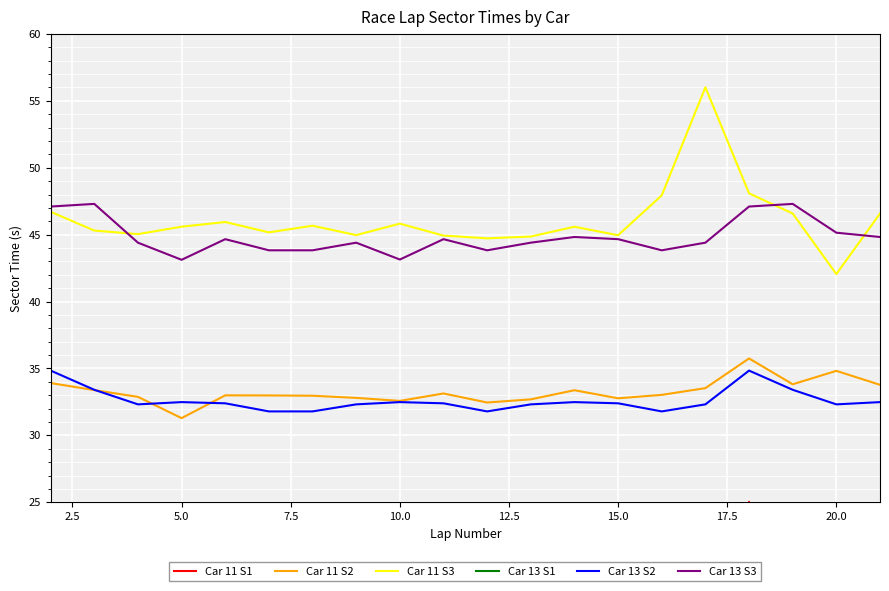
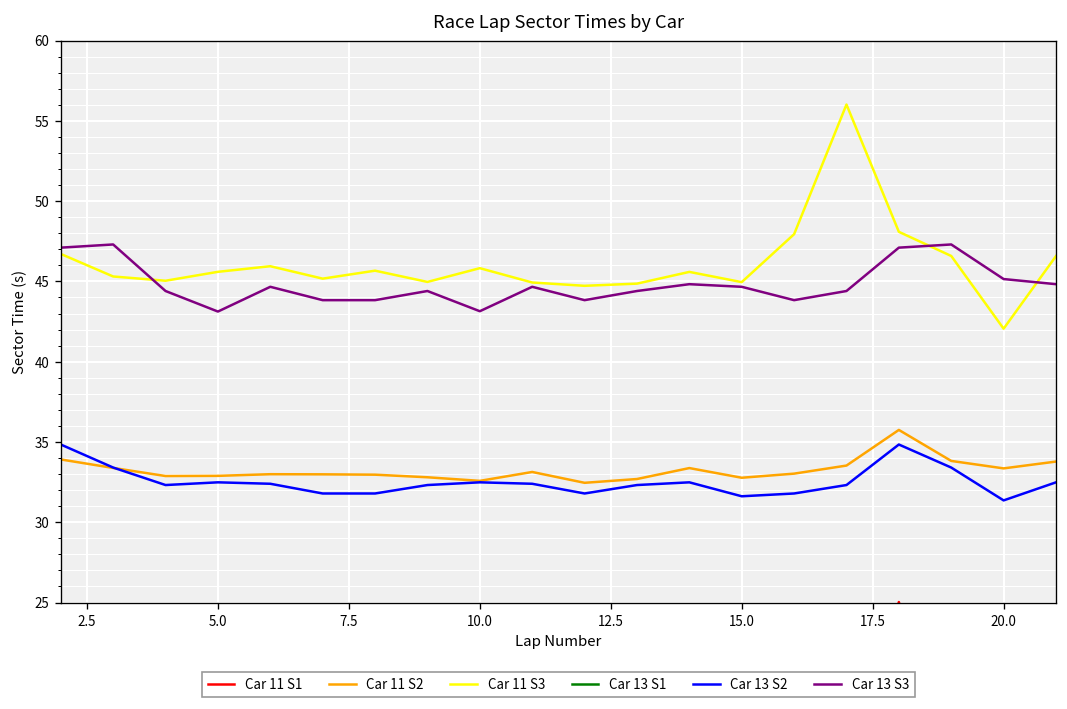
  {
    "Car 11 S2": {
-     "5.0": 31.3,
+     "5.0": 32.9,
      "15.0": 32.8,
-     "20.0": 34.8
+     "20.0": 33.4
    },
    "Car 11 S3": {
      "5.0": 45.6,
      "10.0": 45.8,
      "15.0": 45.0,
      "20.0": 42.1
    },
    "Car 13 S2": {
      "5.0": 32.5,
-     "15.0": 32.4,
-     "20.0": 32.3
+     "15.0": 31.6,
+     "20.0": 31.4
    },
    "Car 13 S3": {
      "5.0": 43.1,
      "10.0": 43.1,
      "15.0": 44.7,
      "20.0": 45.1
    }
  }
